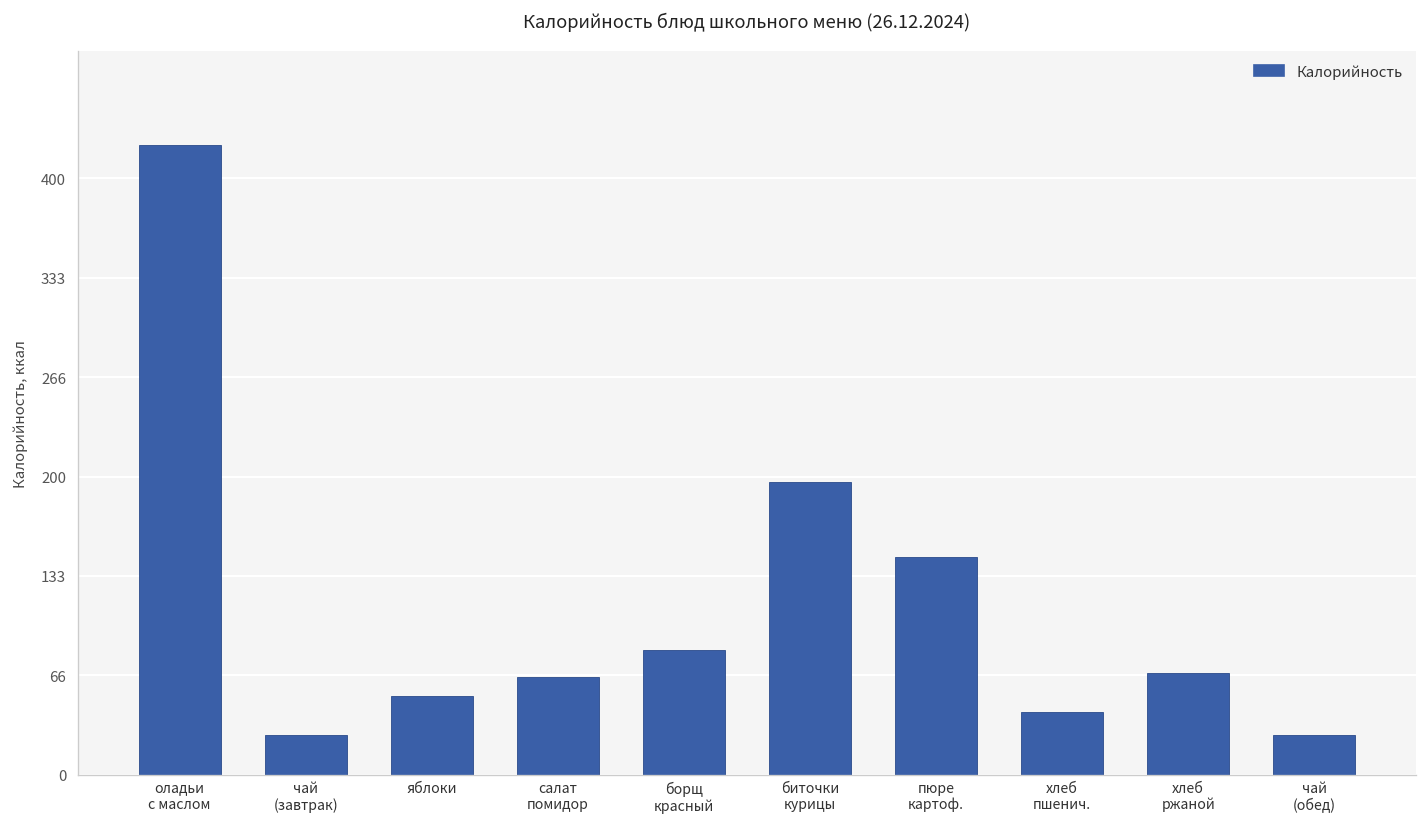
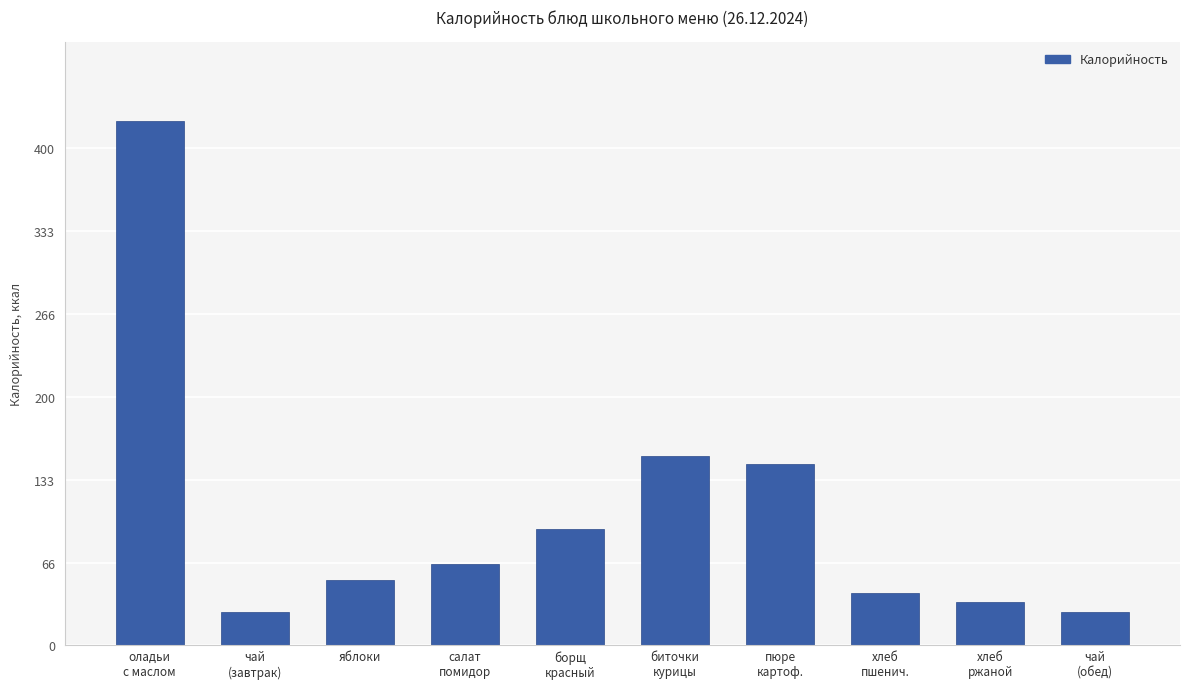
  {
    "оладьи с маслом": 422,
    "чай (завтрак)": 27,
    "яблоки": 53,
    "салат помидор": 66,
-   "борщ красный": 84,
-   "биточки курицы": 196,
+   "борщ красный": 94,
+   "биточки курицы": 153,
    "пюре картоф.": 146,
    "хлеб пшенич.": 42,
-   "хлеб ржаной": 68,
+   "хлеб ржаной": 35,
    "чай (обед)": 27
  }
